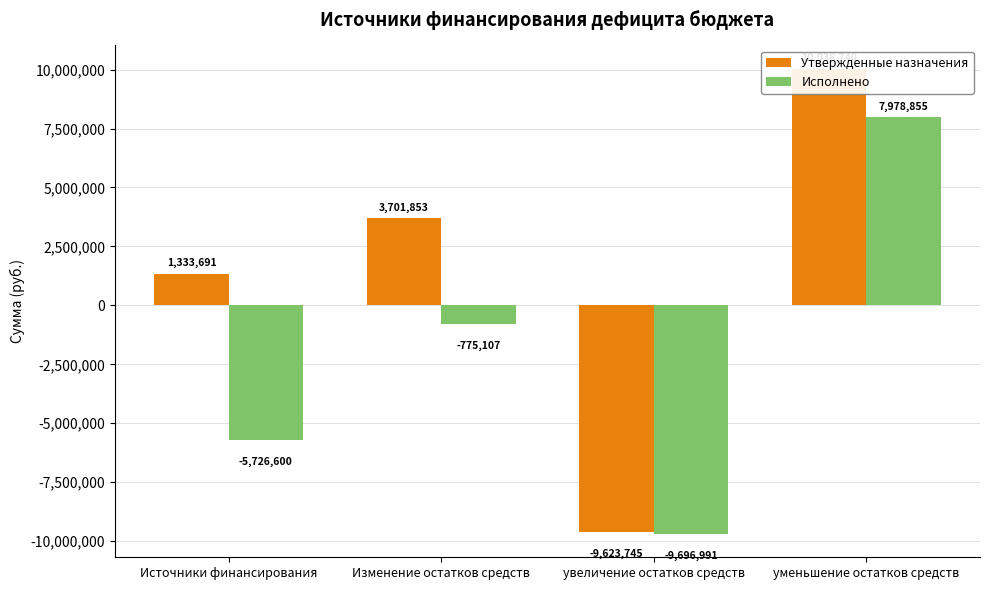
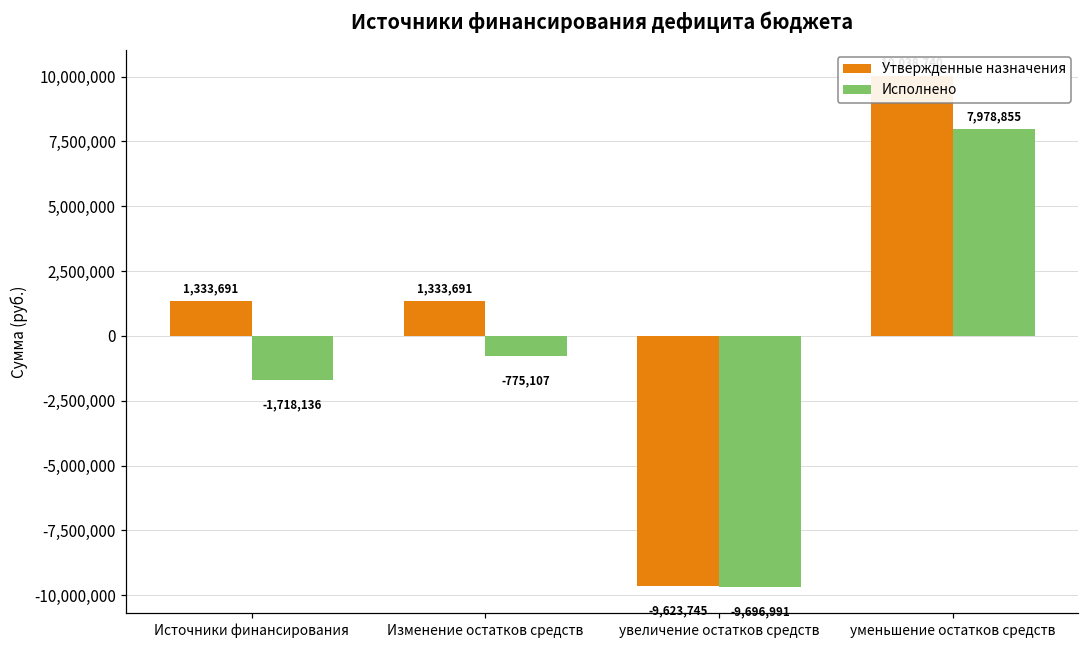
  {
    "Утвержденные назначения": {
      "Источники финансирования": "1,333,691",
-     "Изменение остатков средств": "3,701,853",
+     "Изменение остатков средств": "1,333,691",
      "увеличение остатков средств": "-9,623,745"
    },
    "Исполнено": {
-     "Источники финансирования": "-5,726,600",
+     "Источники финансирования": "-1,718,136",
      "Изменение остатков средств": "-775,107",
      "увеличение остатков средств": "-9,696,991",
      "уменьшение остатков средств": "7,978,855"
    }
  }
